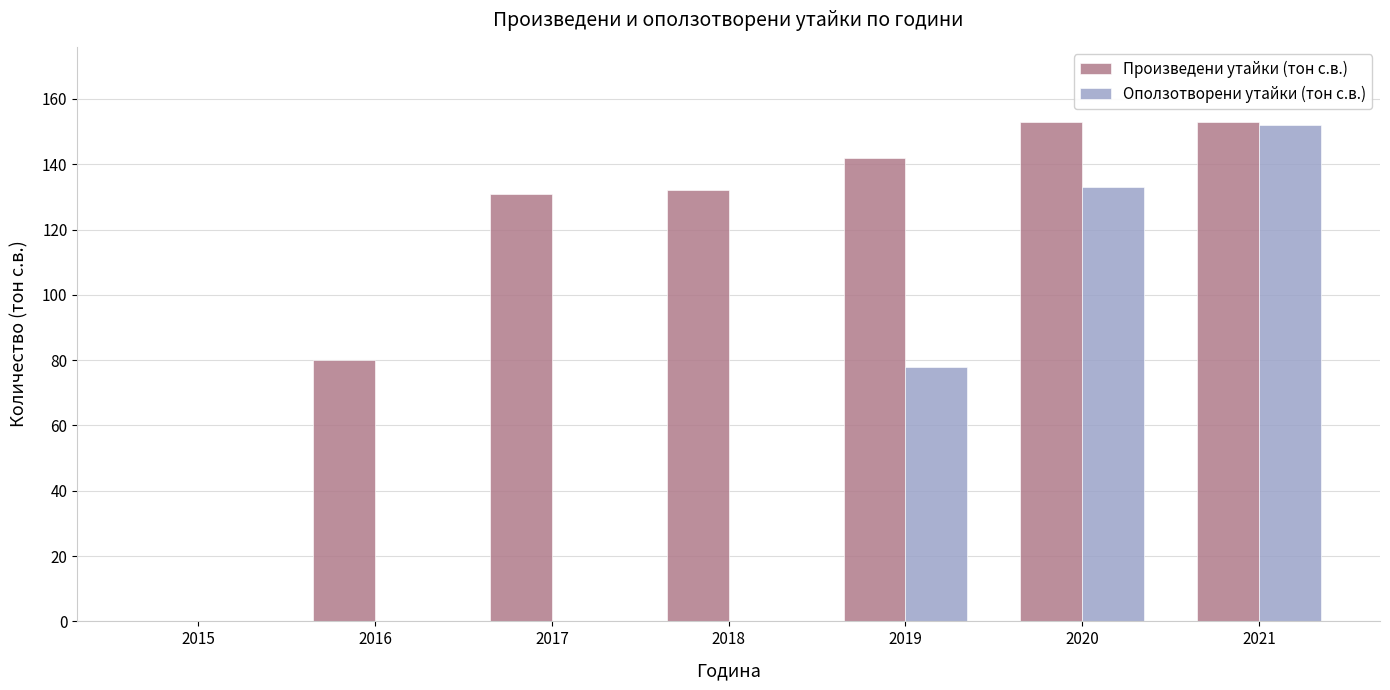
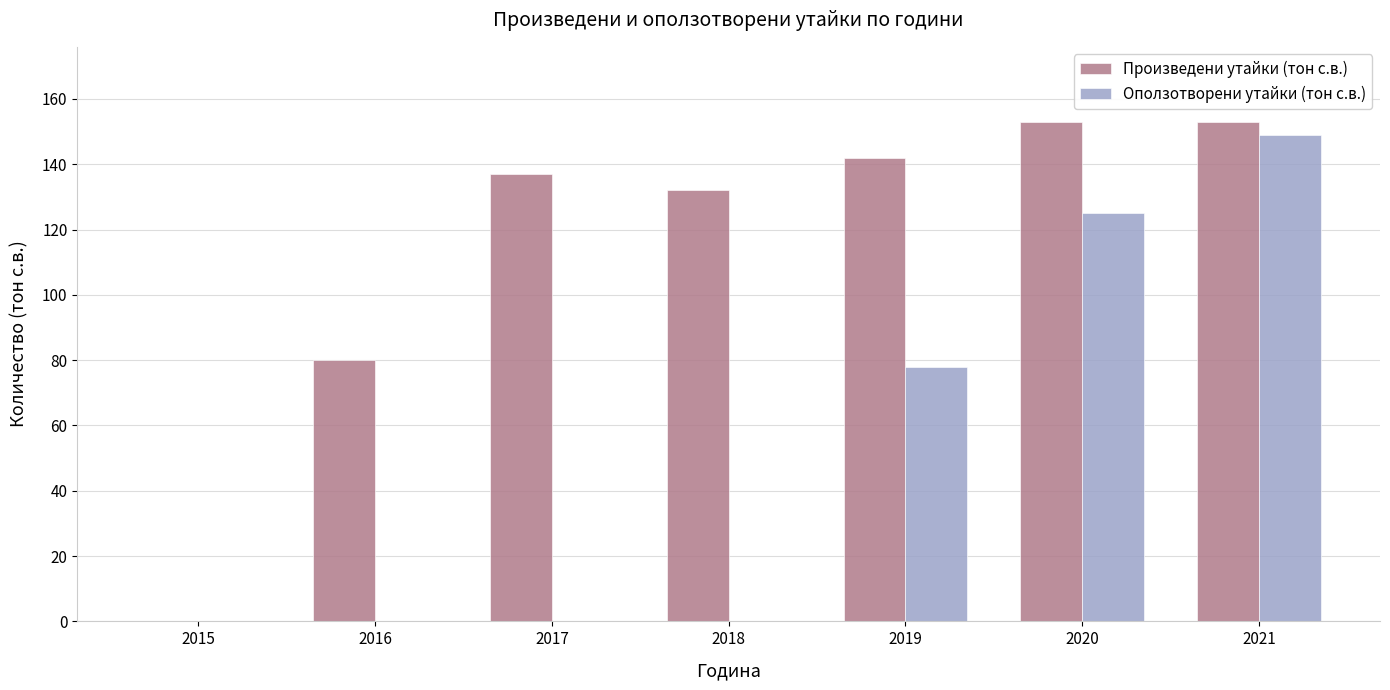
  {
    "Произведени утайки (тон с.в.)": {
      "2015": 0,
      "2016": 80,
-     "2017": 131,
+     "2017": 137,
      "2018": 132,
      "2019": 142,
      "2020": 153,
      "2021": 153
    },
    "Оползотворени утайки (тон с.в.)": {
      "2015": 0,
      "2016": 0,
      "2017": 0,
      "2018": 0,
      "2019": 78,
-     "2020": 133,
-     "2021": 152
+     "2020": 125,
+     "2021": 149
    }
  }
